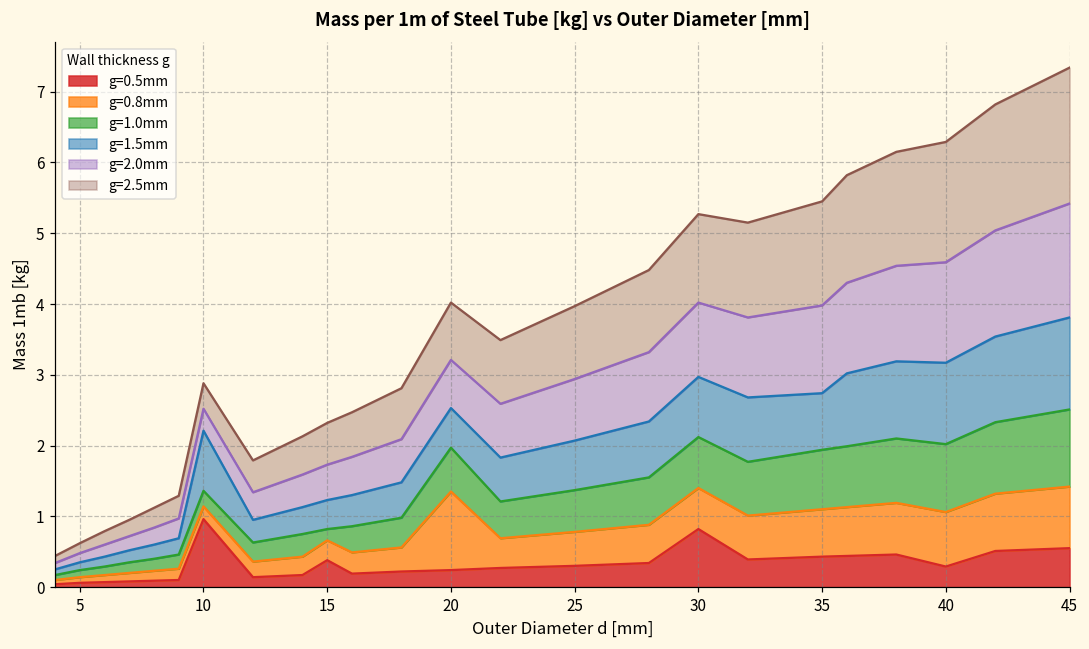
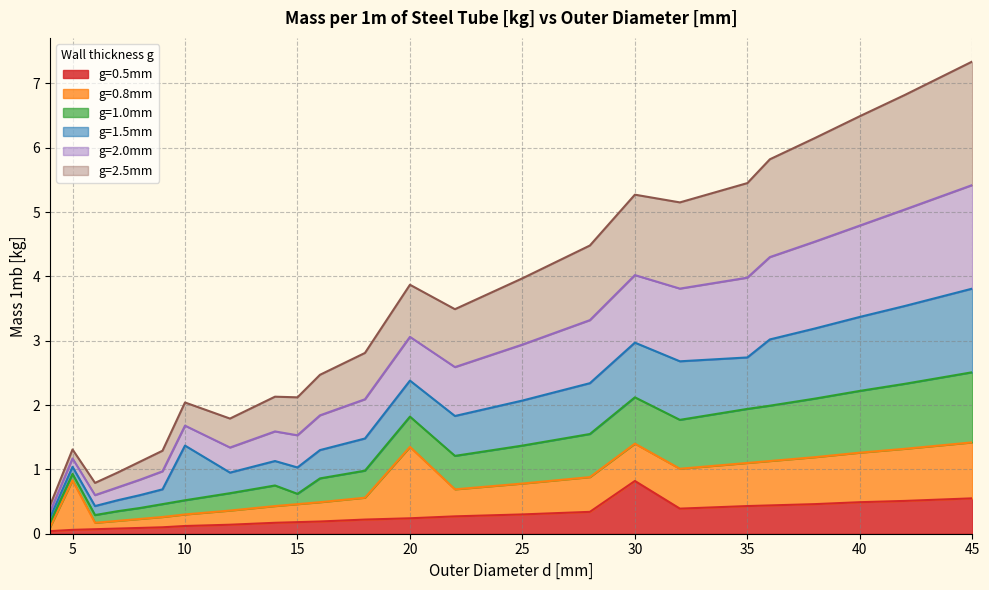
  {
    "g=0.5mm": {
      "5": 0.1,
-     "10": 1.0,
-     "15": 0.4,
+     "10": 0.1,
+     "15": 0.2,
      "20": 0.2,
      "25": 0.3,
      "30": 0.8,
      "35": 0.4,
-     "40": 0.3,
+     "40": 0.5,
      "45": 0.6
    },
    "g=0.8mm": {
-     "5": 0.1,
+     "5": 0.8,
      "10": 0.2,
      "15": 0.3,
      "20": 1.1,
      "25": 0.5,
      "30": 0.6,
      "35": 0.7,
      "40": 0.8,
      "45": 0.9
    },
    "g=1.0mm": {
      "5": 0.1,
      "10": 0.2,
      "15": 0.2,
-     "20": 0.6,
+     "20": 0.5,
      "25": 0.6,
      "30": 0.7,
      "35": 0.8,
      "40": 1.0,
      "45": 1.1
    },
    "g=1.5mm": {
      "5": 0.1,
      "10": 0.9,
      "15": 0.4,
      "20": 0.6,
      "25": 0.7,
      "30": 0.9,
      "35": 0.8,
      "40": 1.2,
      "45": 1.3
    }
  }
